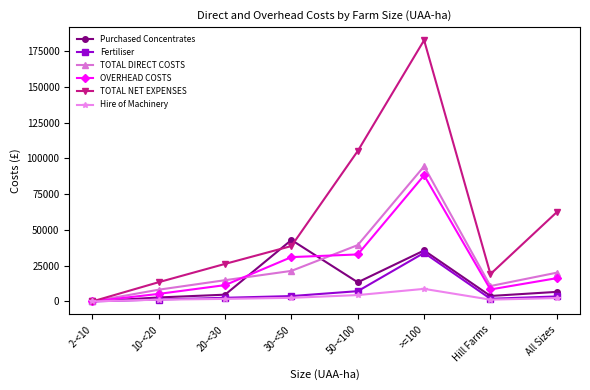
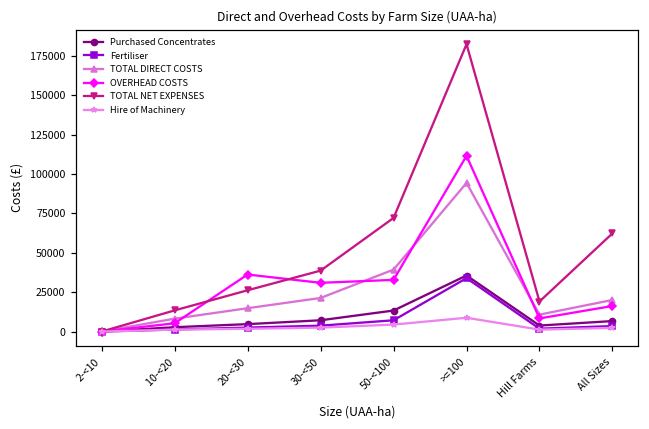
  {
    "Purchased Concentrates": {
      "20-<30": 5000,
-     "30-<50": 43000,
+     "30-<50": 7000,
      "50-<100": 13000,
      "Hill Farms": 4000,
      "All Sizes": 7000
    },
    "Fertiliser": {
      "50-<100": 7000
    },
    "OVERHEAD COSTS": {
      "10-<20": 5000,
-     "20-<30": 11000,
+     "20-<30": 36000,
      "30-<50": 31000,
      "50-<100": 33000,
-     ">=100": 88000,
+     ">=100": 112000,
      "Hill Farms": 8000,
      "All Sizes": 16000
    },
    "TOTAL NET EXPENSES": {
      "10-<20": 13000,
      "20-<30": 26000,
      "30-<50": 39000,
-     "50-<100": 105000,
+     "50-<100": 72000,
      ">=100": 183000,
      "Hill Farms": 19000,
      "All Sizes": 62000
    }
  }
